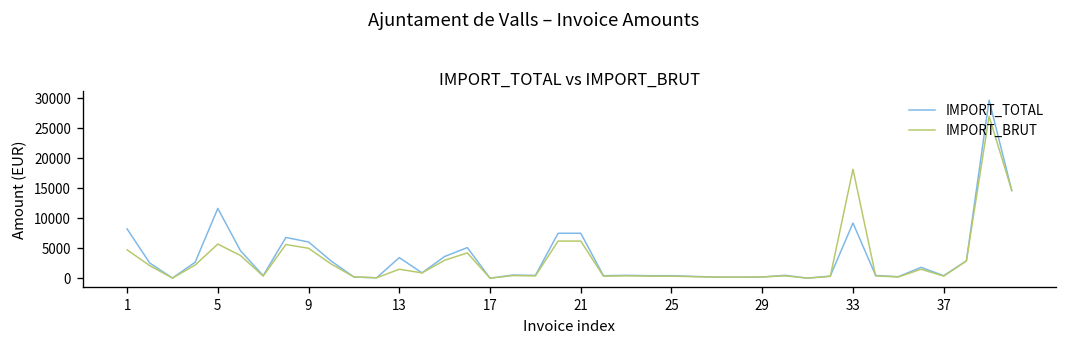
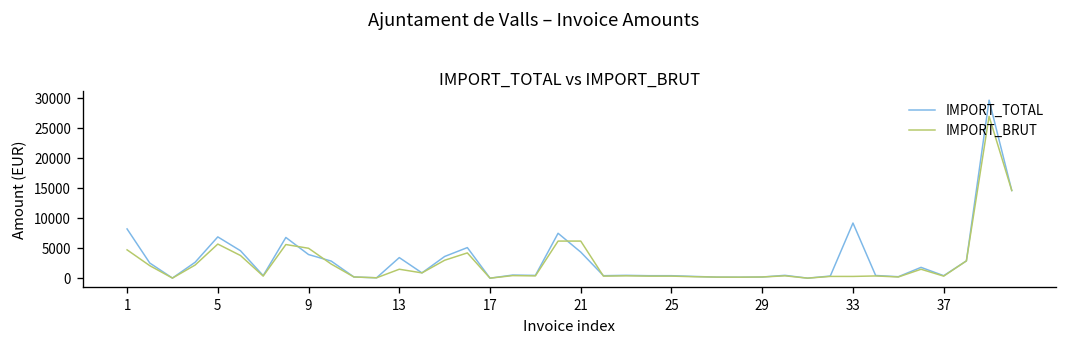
  {
    "IMPORT_TOTAL": {
      "1": 8000,
-     "5": 12000,
-     "9": 6000,
+     "5": 7000,
+     "9": 4000,
      "13": 3000,
-     "21": 8000,
+     "21": 4000,
      "33": 9000
    },
    "IMPORT_BRUT": {
      "1": 5000,
      "5": 6000,
      "9": 5000,
      "13": 2000,
      "21": 6000,
-     "33": 18000
+     "33": 0
    }
  }
